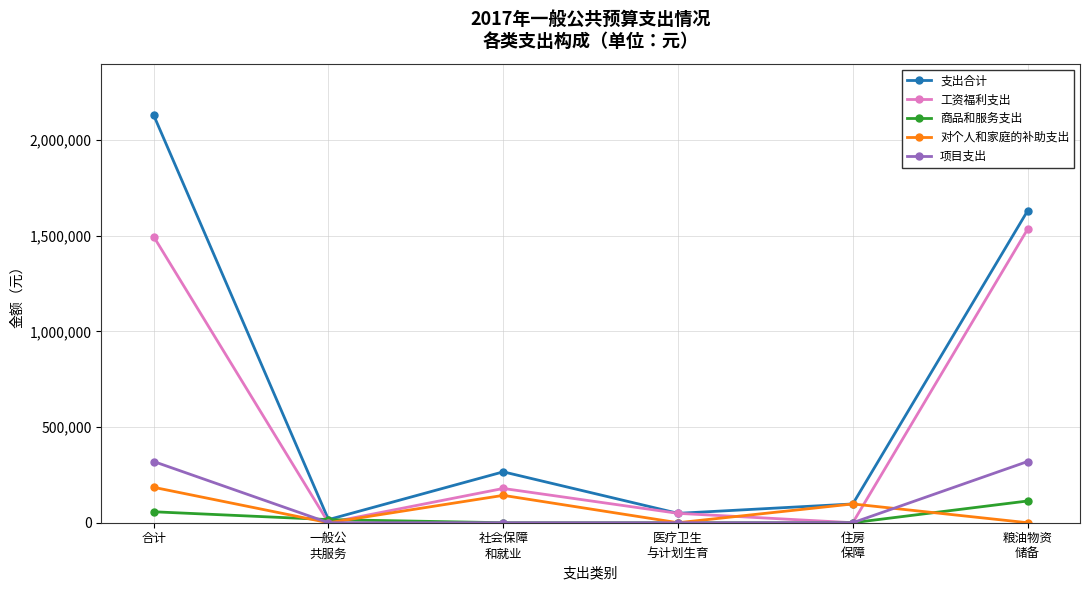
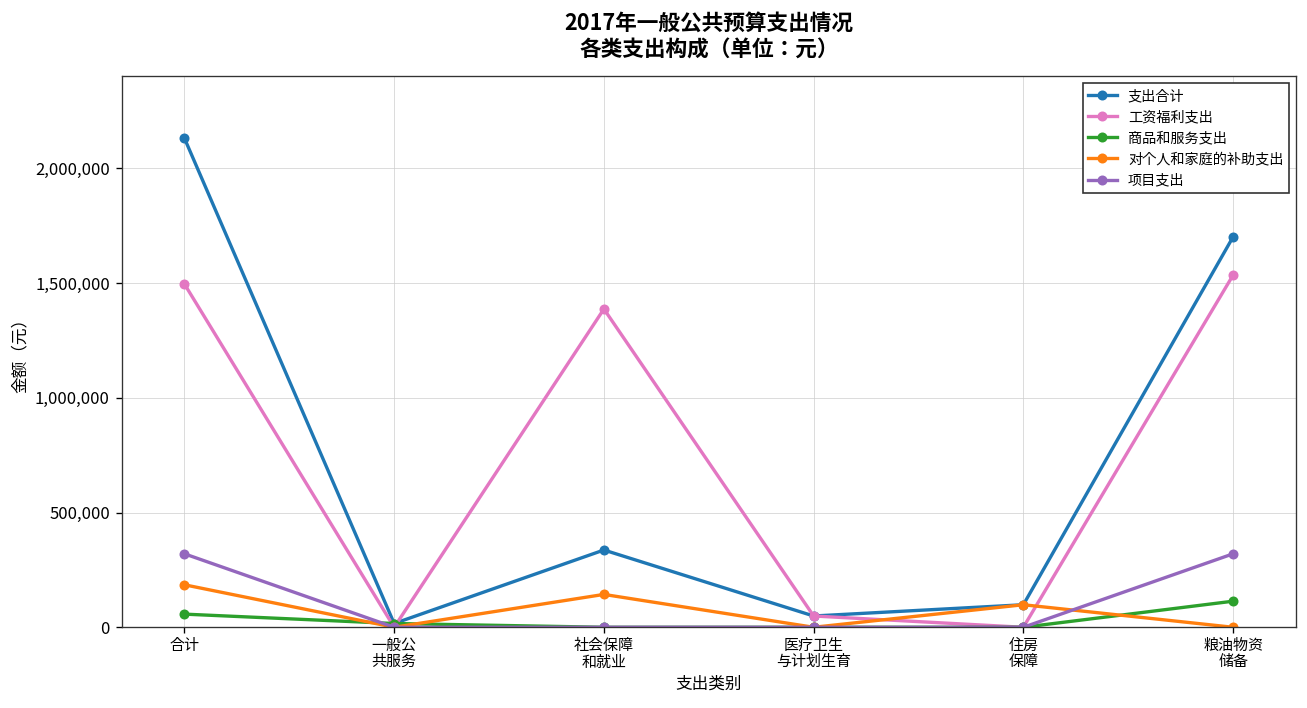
  {
    "支出合计": {
      "合计": "2,130,000",
-     "社会保障 和就业": "270,000",
-     "粮油物资 储备": "1,630,000"
+     "社会保障 和就业": "340,000",
+     "粮油物资 储备": "1,700,000"
    },
    "工资福利支出": {
      "合计": "1,500,000",
-     "社会保障 和就业": "180,000",
+     "社会保障 和就业": "1,390,000",
      "粮油物资 储备": "1,530,000"
    },
    "商品和服务支出": {
      "合计": "60,000",
      "粮油物资 储备": "110,000"
    },
    "对个人和家庭的补助支出": {
      "合计": "190,000",
      "社会保障 和就业": "140,000",
      "粮油物资 储备": "0"
    },
    "项目支出": {
      "合计": "320,000",
      "粮油物资 储备": "320,000"
    }
  }
